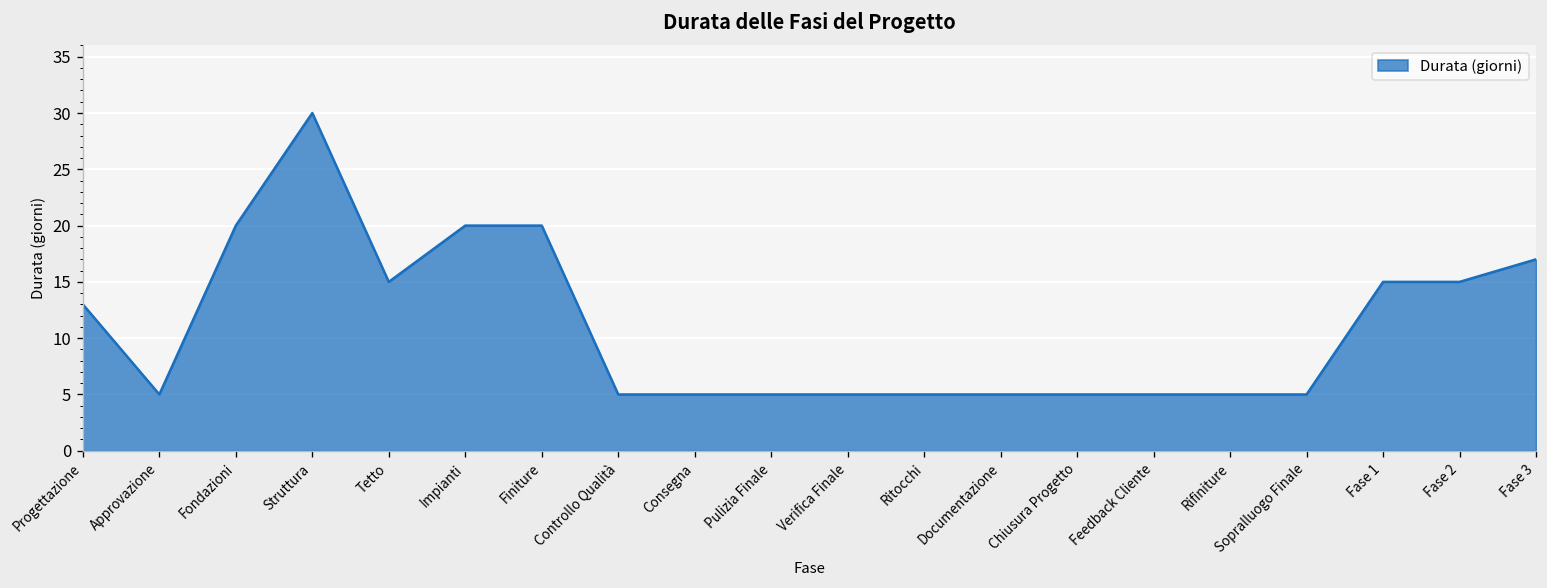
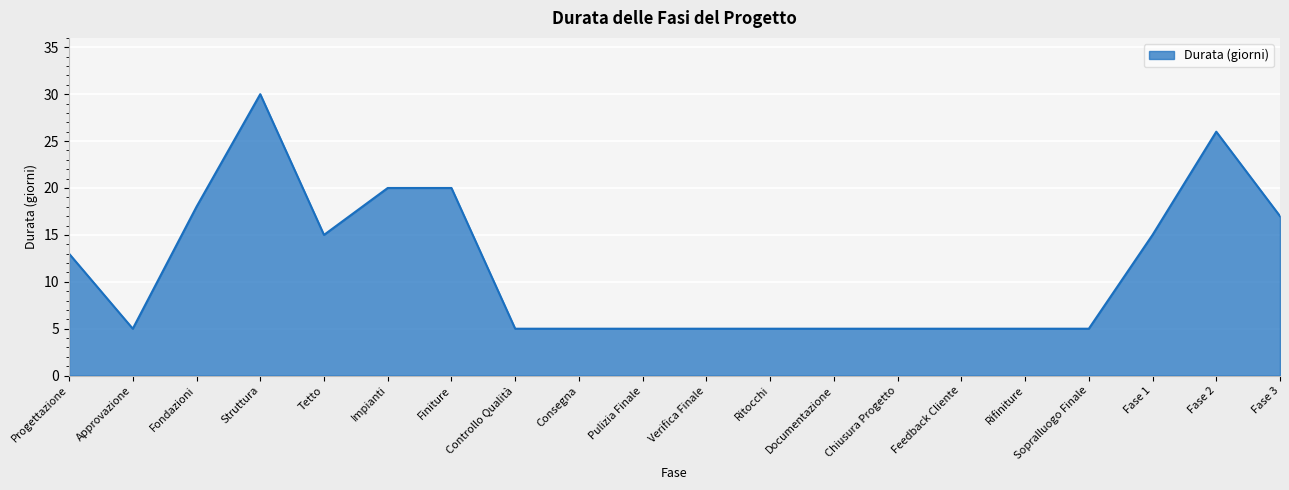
  {
    "Progettazione": 13,
    "Approvazione": 5,
-   "Fondazioni": 20,
+   "Fondazioni": 18,
    "Struttura": 30,
    "Tetto": 15,
    "Impianti": 20,
    "Finiture": 20,
    "Controllo Qualità": 5,
    "Consegna": 5,
    "Pulizia Finale": 5,
    "Verifica Finale": 5,
    "Ritocchi": 5,
    "Documentazione": 5,
    "Chiusura Progetto": 5,
    "Feedback Cliente": 5,
    "Rifiniture": 5,
    "Sopralluogo Finale": 5,
    "Fase 1": 15,
-   "Fase 2": 15,
+   "Fase 2": 26,
    "Fase 3": 17
  }
